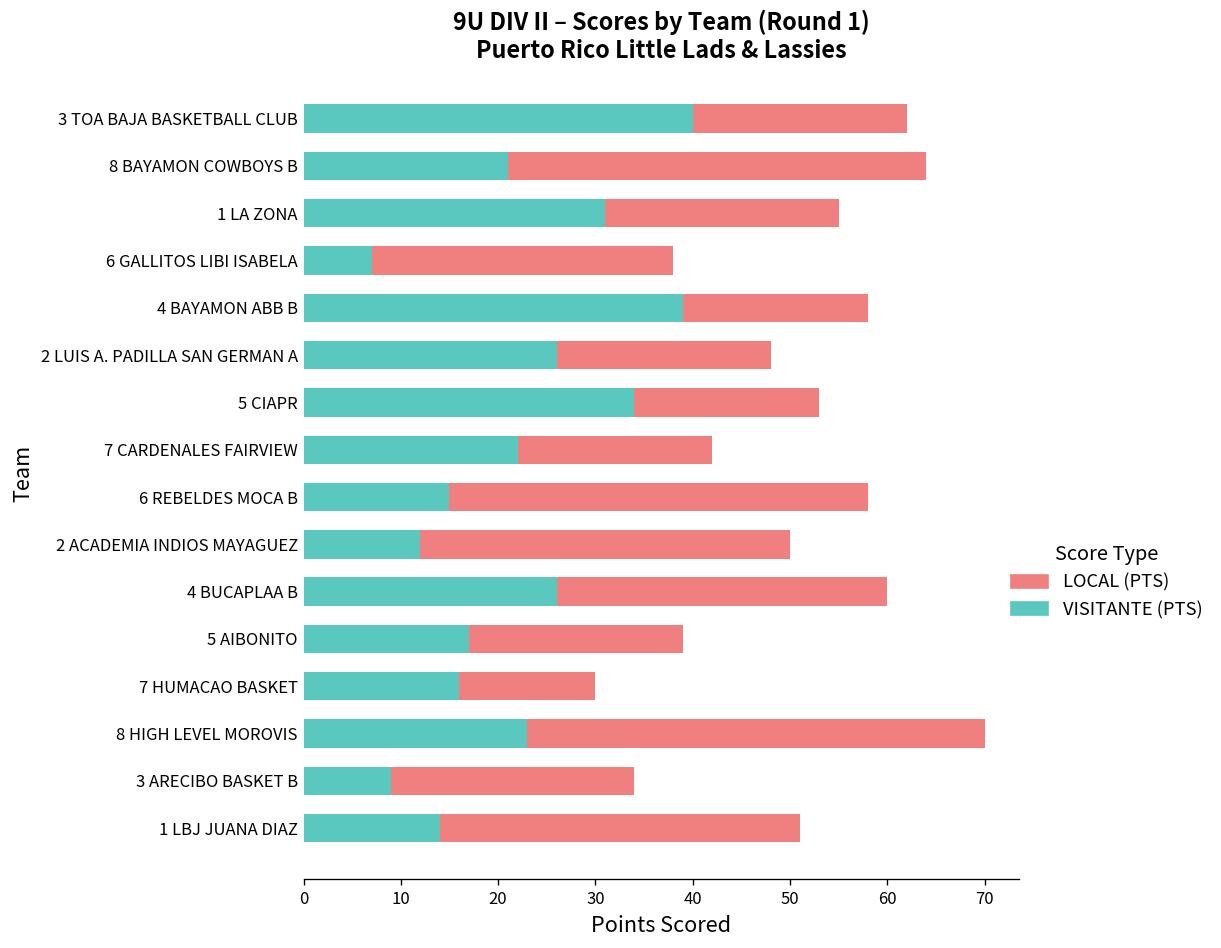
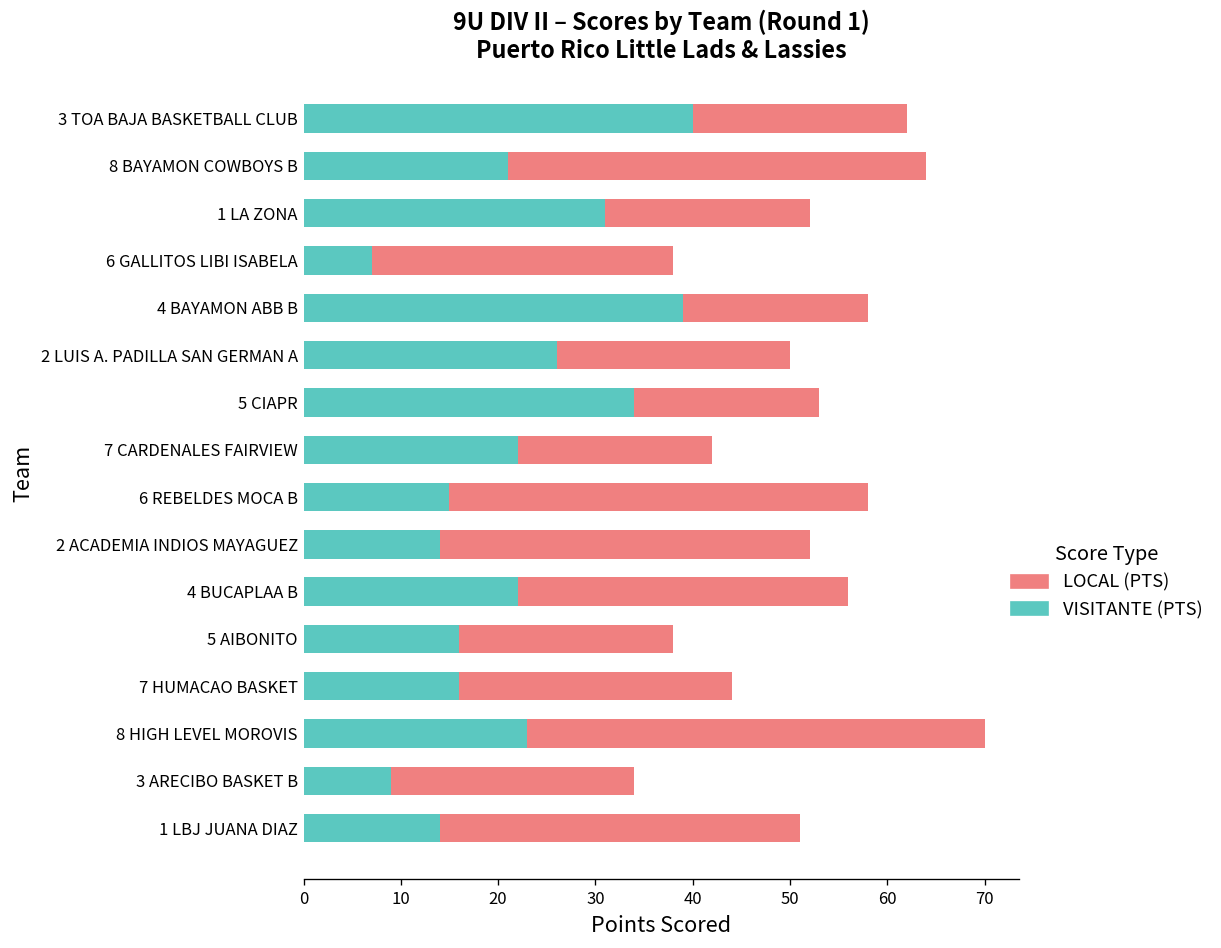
  {
    "VISITANTE (PTS)": {
      "3 TOA BAJA BASKETBALL CLUB": 40,
      "8 BAYAMON COWBOYS B": 21,
      "1 LA ZONA": 31,
      "6 GALLITOS LIBI ISABELA": 7,
      "4 BAYAMON ABB B": 39,
      "2 LUIS A. PADILLA SAN GERMAN A": 26,
      "5 CIAPR": 34,
      "7 CARDENALES FAIRVIEW": 22,
      "6 REBELDES MOCA B": 15,
-     "2 ACADEMIA INDIOS MAYAGUEZ": 12,
-     "4 BUCAPLAA B": 26,
-     "5 AIBONITO": 17,
+     "2 ACADEMIA INDIOS MAYAGUEZ": 14,
+     "4 BUCAPLAA B": 22,
+     "5 AIBONITO": 16,
      "7 HUMACAO BASKET": 16,
      "8 HIGH LEVEL MOROVIS": 23,
      "3 ARECIBO BASKET B": 9,
      "1 LBJ JUANA DIAZ": 14
    },
    "LOCAL (PTS)": {
      "3 TOA BAJA BASKETBALL CLUB": 22,
      "8 BAYAMON COWBOYS B": 43,
-     "1 LA ZONA": 24,
+     "1 LA ZONA": 21,
      "6 GALLITOS LIBI ISABELA": 31,
      "4 BAYAMON ABB B": 19,
-     "2 LUIS A. PADILLA SAN GERMAN A": 22,
+     "2 LUIS A. PADILLA SAN GERMAN A": 24,
      "5 CIAPR": 19,
      "7 CARDENALES FAIRVIEW": 20,
      "6 REBELDES MOCA B": 43,
      "2 ACADEMIA INDIOS MAYAGUEZ": 38,
      "4 BUCAPLAA B": 34,
      "5 AIBONITO": 22,
-     "7 HUMACAO BASKET": 14,
+     "7 HUMACAO BASKET": 28,
      "8 HIGH LEVEL MOROVIS": 47,
      "3 ARECIBO BASKET B": 25,
      "1 LBJ JUANA DIAZ": 37
    }
  }
